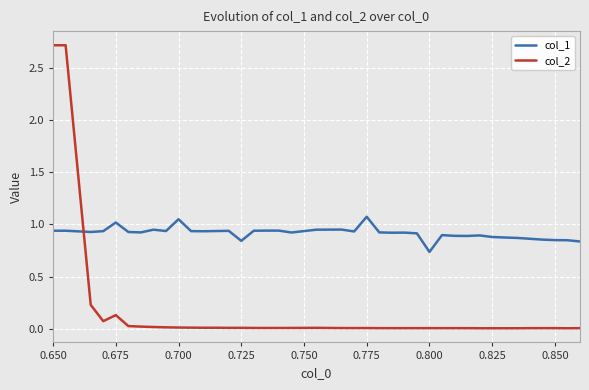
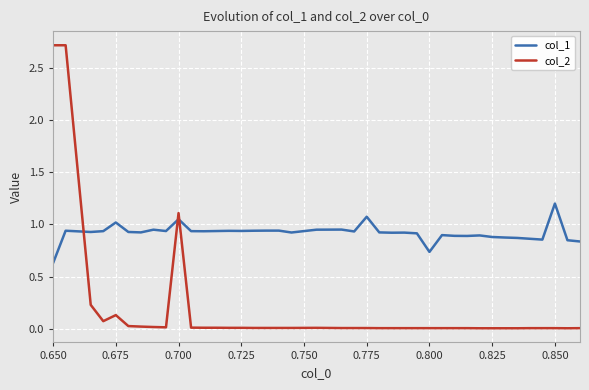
  {
    "col_1": {
-     "0.650": 0.94,
+     "0.650": 0.63,
      "0.675": 1.02,
      "0.700": 1.05,
-     "0.725": 0.84,
+     "0.725": 0.94,
      "0.775": 1.07,
      "0.800": 0.74,
      "0.825": 0.88,
-     "0.850": 0.85
+     "0.850": 1.20
    },
    "col_2": {
      "0.650": 2.72,
      "0.675": 0.13,
-     "0.700": 0.01,
+     "0.700": 1.11,
      "0.725": 0.01,
      "0.775": 0.01,
      "0.800": 0.01,
      "0.825": 0.01,
      "0.850": 0.01
    }
  }
